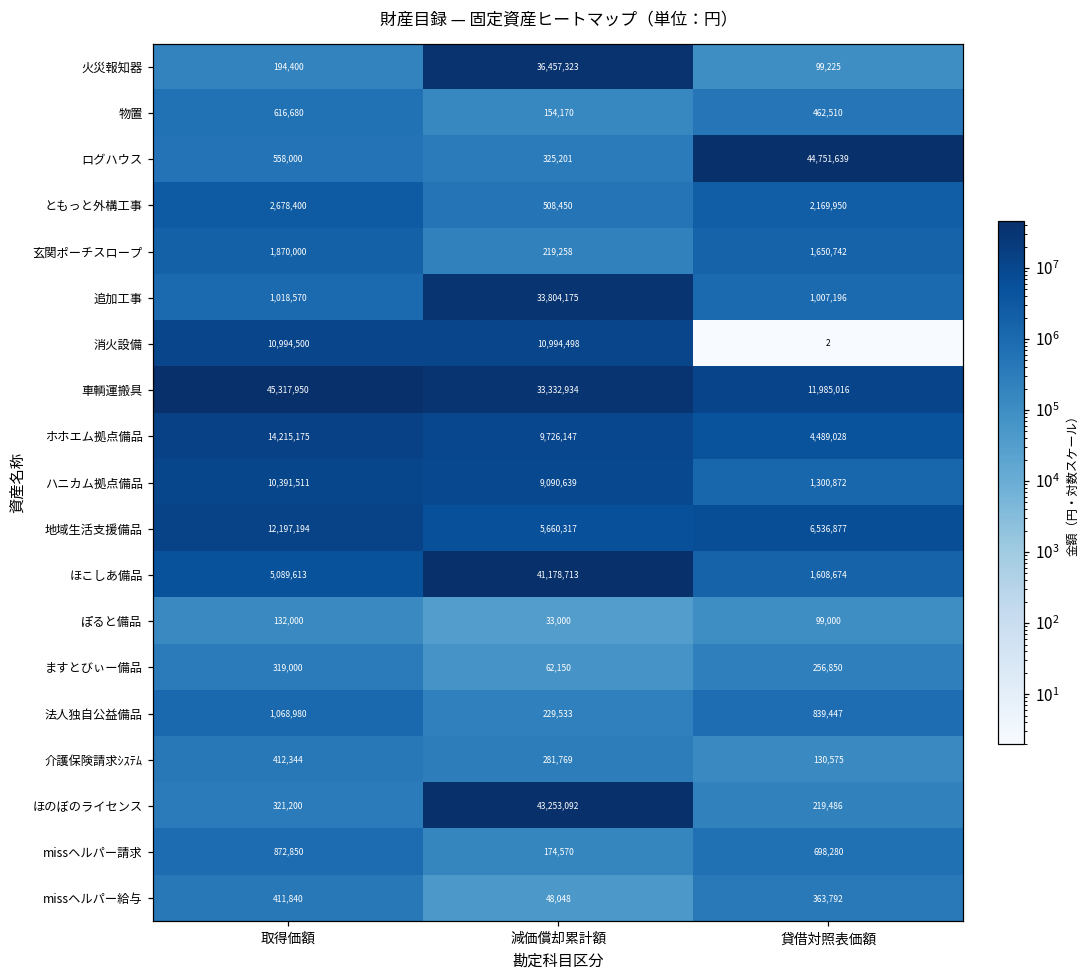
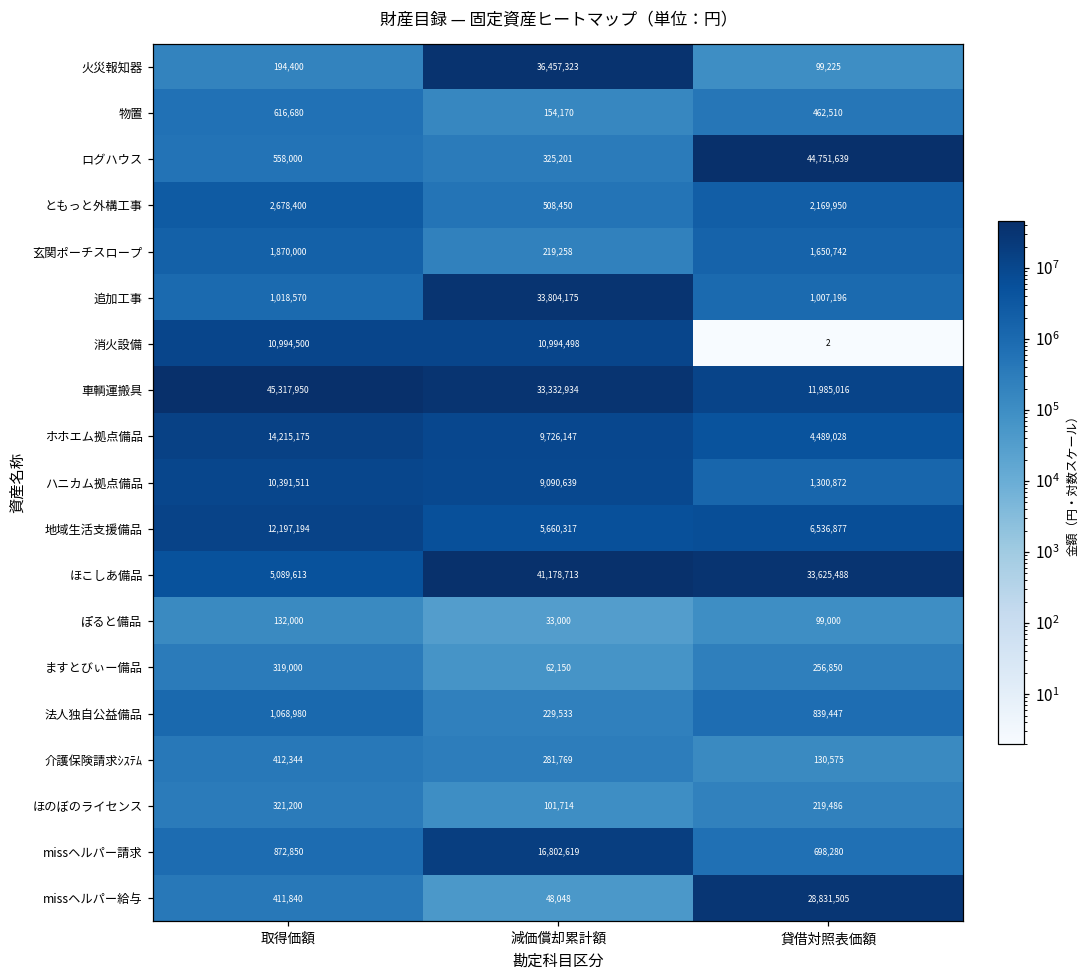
  {
    "火災報知器": {
      "取得価額": "194,400",
      "減価償却累計額": "36,457,323",
      "貸借対照表価額": "99,225"
    },
    "物置": {
      "取得価額": "616,680",
      "減価償却累計額": "154,170",
      "貸借対照表価額": "462,510"
    },
    "ログハウス": {
      "取得価額": "558,000",
      "減価償却累計額": "325,201",
      "貸借対照表価額": "44,751,639"
    },
    "ともっと外構工事": {
      "取得価額": "2,678,400",
      "減価償却累計額": "508,450",
      "貸借対照表価額": "2,169,950"
    },
    "玄関ポーチスロープ": {
      "取得価額": "1,870,000",
      "減価償却累計額": "219,258",
      "貸借対照表価額": "1,650,742"
    },
    "追加工事": {
      "取得価額": "1,018,570",
      "減価償却累計額": "33,804,175",
      "貸借対照表価額": "1,007,196"
    },
    "消火設備": {
      "取得価額": "10,994,500",
      "減価償却累計額": "10,994,498",
      "貸借対照表価額": "2"
    },
    "車輌運搬具": {
      "取得価額": "45,317,950",
      "減価償却累計額": "33,332,934",
      "貸借対照表価額": "11,985,016"
    },
    "ホホエム拠点備品": {
      "取得価額": "14,215,175",
      "減価償却累計額": "9,726,147",
      "貸借対照表価額": "4,489,028"
    },
    "ハニカム拠点備品": {
      "取得価額": "10,391,511",
      "減価償却累計額": "9,090,639",
      "貸借対照表価額": "1,300,872"
    },
    "地域生活支援備品": {
      "取得価額": "12,197,194",
      "減価償却累計額": "5,660,317",
      "貸借対照表価額": "6,536,877"
    },
    "ほこしあ備品": {
      "取得価額": "5,089,613",
      "減価償却累計額": "41,178,713",
-     "貸借対照表価額": "1,608,674"
+     "貸借対照表価額": "33,625,488"
    },
    "ぽると備品": {
      "取得価額": "132,000",
      "減価償却累計額": "33,000",
      "貸借対照表価額": "99,000"
    },
    "ますとびぃー備品": {
      "取得価額": "319,000",
      "減価償却累計額": "62,150",
      "貸借対照表価額": "256,850"
    },
    "法人独自公益備品": {
      "取得価額": "1,068,980",
      "減価償却累計額": "229,533",
      "貸借対照表価額": "839,447"
    },
    "介護保険請求ｼｽﾃﾑ": {
      "取得価額": "412,344",
      "減価償却累計額": "281,769",
      "貸借対照表価額": "130,575"
    },
    "ほのぼのライセンス": {
      "取得価額": "321,200",
-     "減価償却累計額": "43,253,092",
+     "減価償却累計額": "101,714",
      "貸借対照表価額": "219,486"
    },
    "missヘルパー請求": {
      "取得価額": "872,850",
-     "減価償却累計額": "174,570",
+     "減価償却累計額": "16,802,619",
      "貸借対照表価額": "698,280"
    },
    "missヘルパー給与": {
      "取得価額": "411,840",
      "減価償却累計額": "48,048",
-     "貸借対照表価額": "363,792"
+     "貸借対照表価額": "28,831,505"
    }
  }
